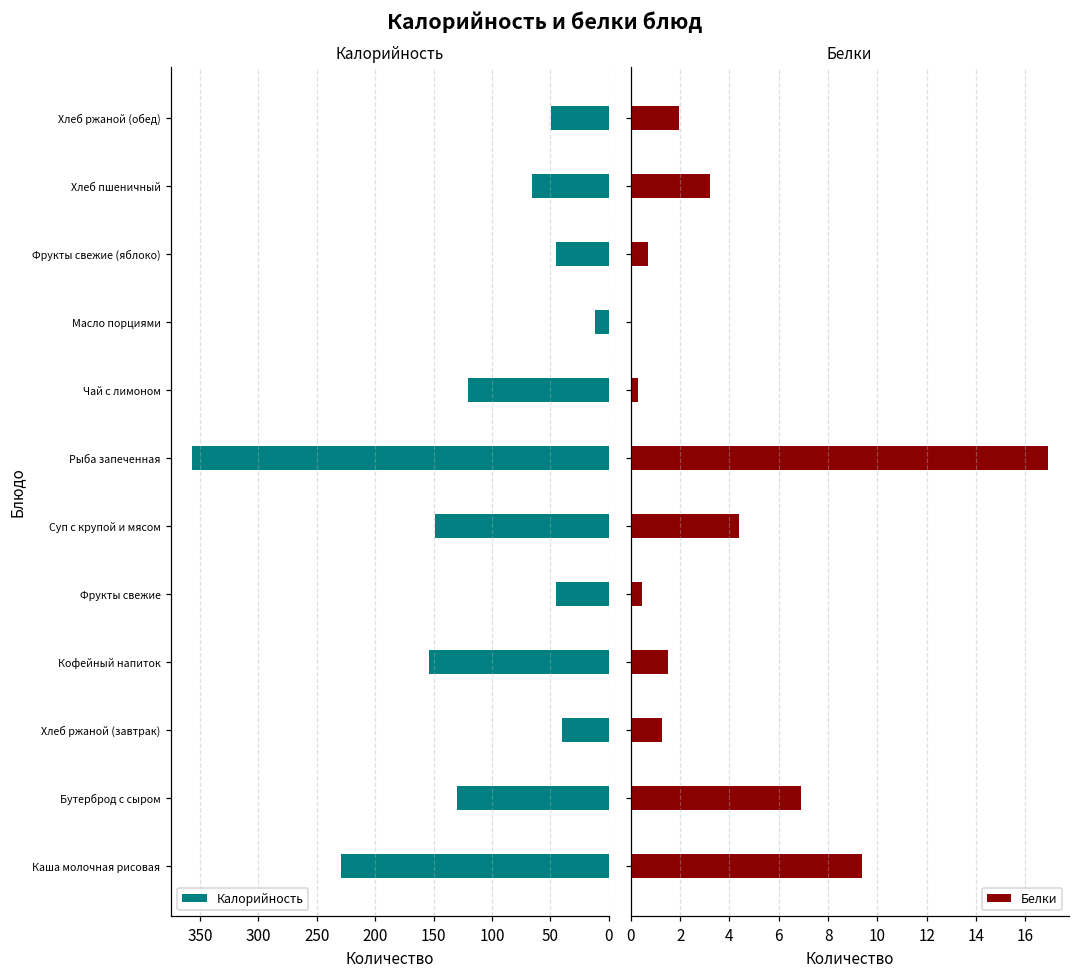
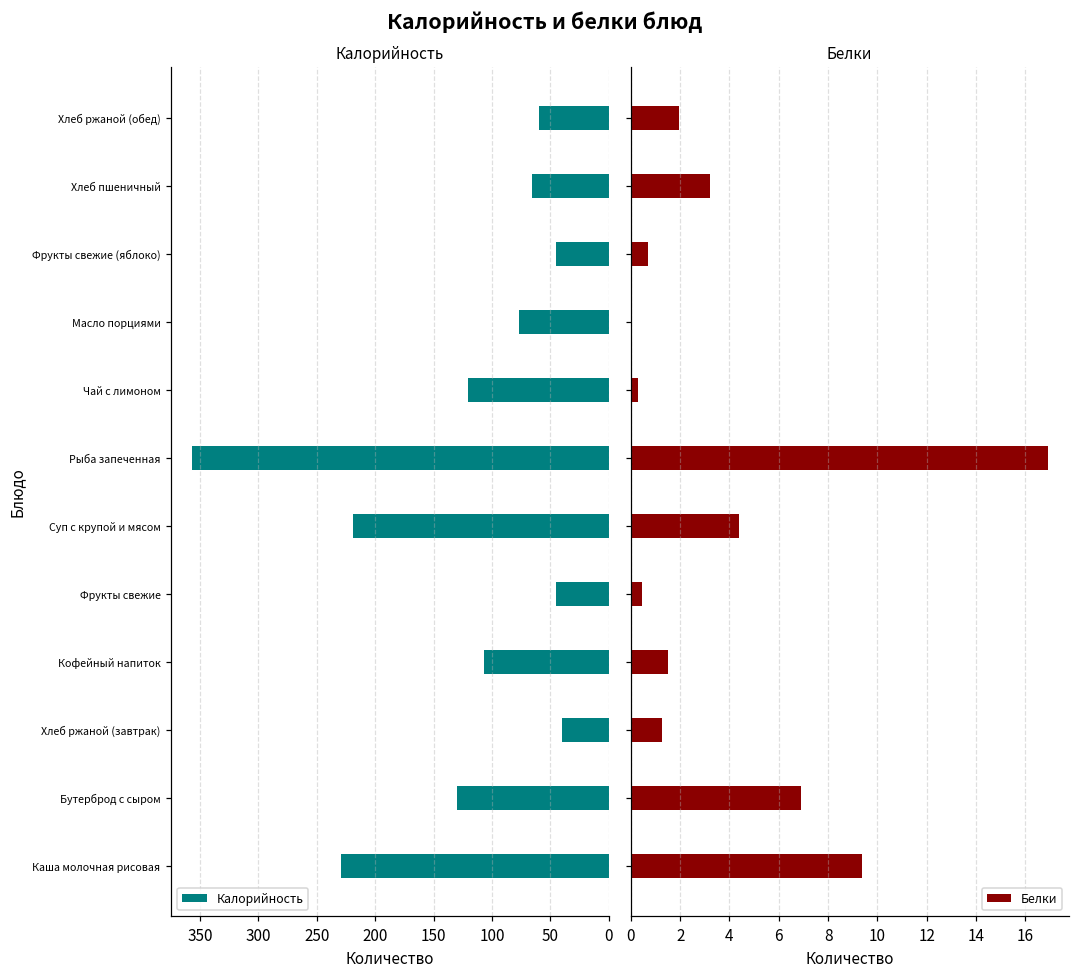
  {
    "Калорийность": {
-     "Хлеб ржаной (обед)": 49,
+     "Хлеб ржаной (обед)": 60,
      "Хлеб пшеничный": 66,
      "Фрукты свежие (яблоко)": 45,
-     "Масло порциями": 12,
+     "Масло порциями": 77,
      "Чай с лимоном": 121,
      "Рыба запеченная": 357,
-     "Суп с крупой и мясом": 149,
+     "Суп с крупой и мясом": 219,
      "Фрукты свежие": 45,
-     "Кофейный напиток": 154,
+     "Кофейный напиток": 107,
      "Хлеб ржаной (завтрак)": 41,
      "Бутерброд с сыром": 130,
      "Каша молочная рисовая": 229
    }
  }
